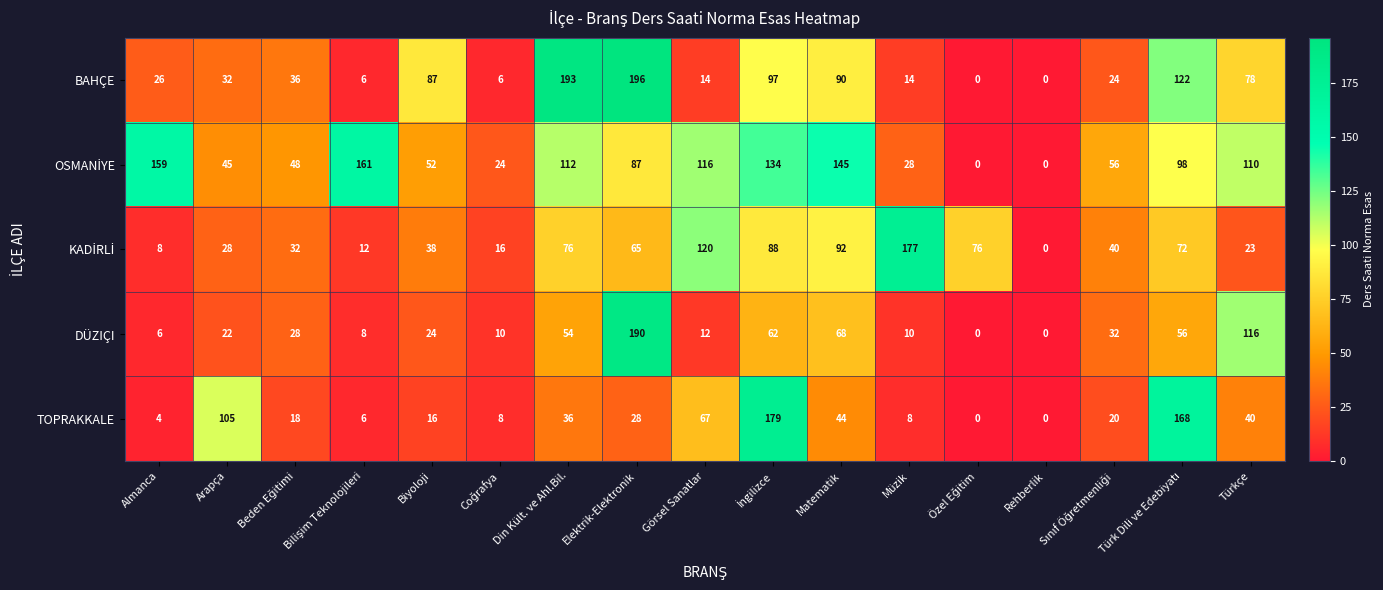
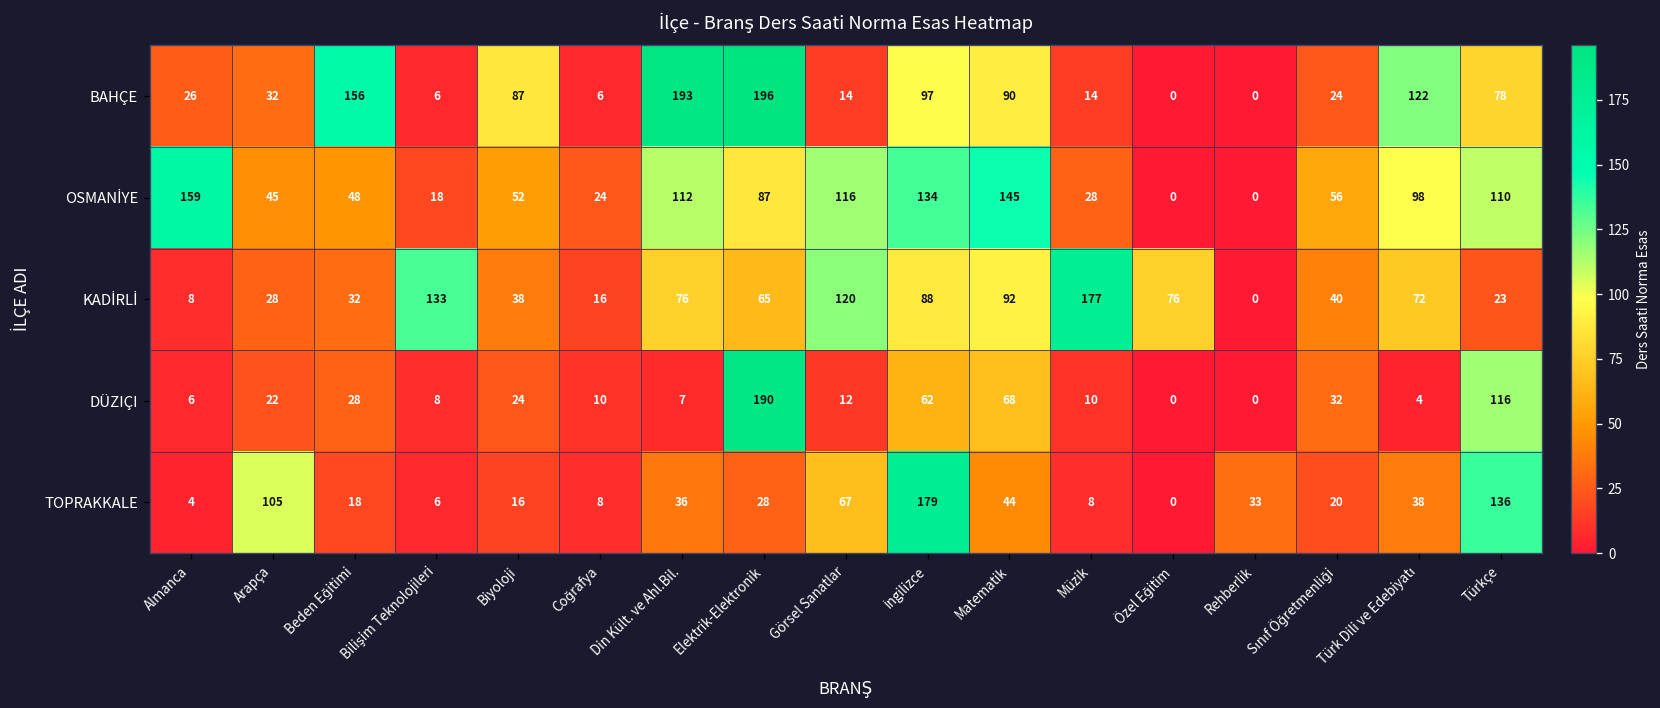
  {
    "BAHÇE": {
      "Almanca": 26,
      "Arapça": 32,
-     "Beden Eğitimi": 36,
+     "Beden Eğitimi": 156,
      "Bilişim Teknolojileri": 6,
      "Biyoloji": 87,
      "Coğrafya": 6,
      "Din Kült. ve Ahl.Bil.": 193,
      "Elektrik-Elektronik": 196,
      "Görsel Sanatlar": 14,
      "İngilizce": 97,
      "Matematik": 90,
      "Müzik": 14,
      "Özel Eğitim": 0,
      "Rehberlik": 0,
      "Sınıf Öğretmenliği": 24,
      "Türk Dili ve Edebiyatı": 122,
      "Türkçe": 78
    },
    "OSMANİYE": {
      "Almanca": 159,
      "Arapça": 45,
      "Beden Eğitimi": 48,
-     "Bilişim Teknolojileri": 161,
+     "Bilişim Teknolojileri": 18,
      "Biyoloji": 52,
      "Coğrafya": 24,
      "Din Kült. ve Ahl.Bil.": 112,
      "Elektrik-Elektronik": 87,
      "Görsel Sanatlar": 116,
      "İngilizce": 134,
      "Matematik": 145,
      "Müzik": 28,
      "Özel Eğitim": 0,
      "Rehberlik": 0,
      "Sınıf Öğretmenliği": 56,
      "Türk Dili ve Edebiyatı": 98,
      "Türkçe": 110
    },
    "KADİRLİ": {
      "Almanca": 8,
      "Arapça": 28,
      "Beden Eğitimi": 32,
-     "Bilişim Teknolojileri": 12,
+     "Bilişim Teknolojileri": 133,
      "Biyoloji": 38,
      "Coğrafya": 16,
      "Din Kült. ve Ahl.Bil.": 76,
      "Elektrik-Elektronik": 65,
      "Görsel Sanatlar": 120,
      "İngilizce": 88,
      "Matematik": 92,
      "Müzik": 177,
      "Özel Eğitim": 76,
      "Rehberlik": 0,
      "Sınıf Öğretmenliği": 40,
      "Türk Dili ve Edebiyatı": 72,
      "Türkçe": 23
    },
    "DÜZIÇI": {
      "Almanca": 6,
      "Arapça": 22,
      "Beden Eğitimi": 28,
      "Bilişim Teknolojileri": 8,
      "Biyoloji": 24,
      "Coğrafya": 10,
-     "Din Kült. ve Ahl.Bil.": 54,
+     "Din Kült. ve Ahl.Bil.": 7,
      "Elektrik-Elektronik": 190,
      "Görsel Sanatlar": 12,
      "İngilizce": 62,
      "Matematik": 68,
      "Müzik": 10,
      "Özel Eğitim": 0,
      "Rehberlik": 0,
      "Sınıf Öğretmenliği": 32,
-     "Türk Dili ve Edebiyatı": 56,
+     "Türk Dili ve Edebiyatı": 4,
      "Türkçe": 116
    },
    "TOPRAKKALE": {
      "Almanca": 4,
      "Arapça": 105,
      "Beden Eğitimi": 18,
      "Bilişim Teknolojileri": 6,
      "Biyoloji": 16,
      "Coğrafya": 8,
      "Din Kült. ve Ahl.Bil.": 36,
      "Elektrik-Elektronik": 28,
      "Görsel Sanatlar": 67,
      "İngilizce": 179,
      "Matematik": 44,
      "Müzik": 8,
      "Özel Eğitim": 0,
-     "Rehberlik": 0,
+     "Rehberlik": 33,
      "Sınıf Öğretmenliği": 20,
-     "Türk Dili ve Edebiyatı": 168,
-     "Türkçe": 40
+     "Türk Dili ve Edebiyatı": 38,
+     "Türkçe": 136
    }
  }
